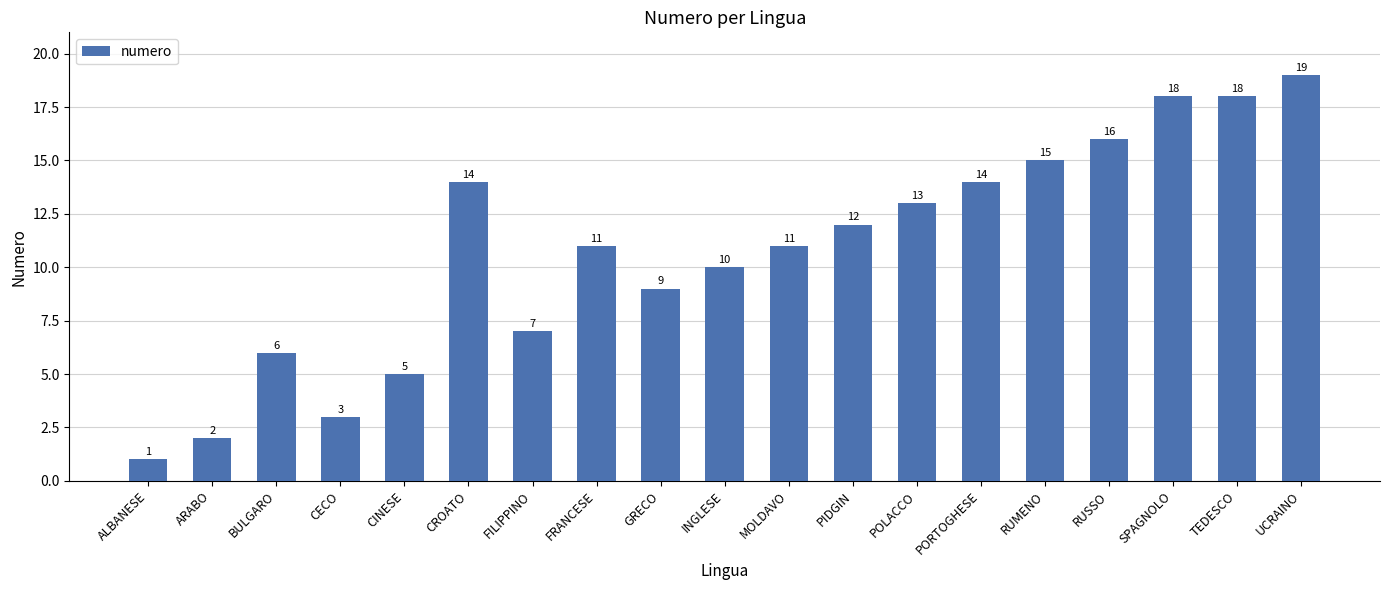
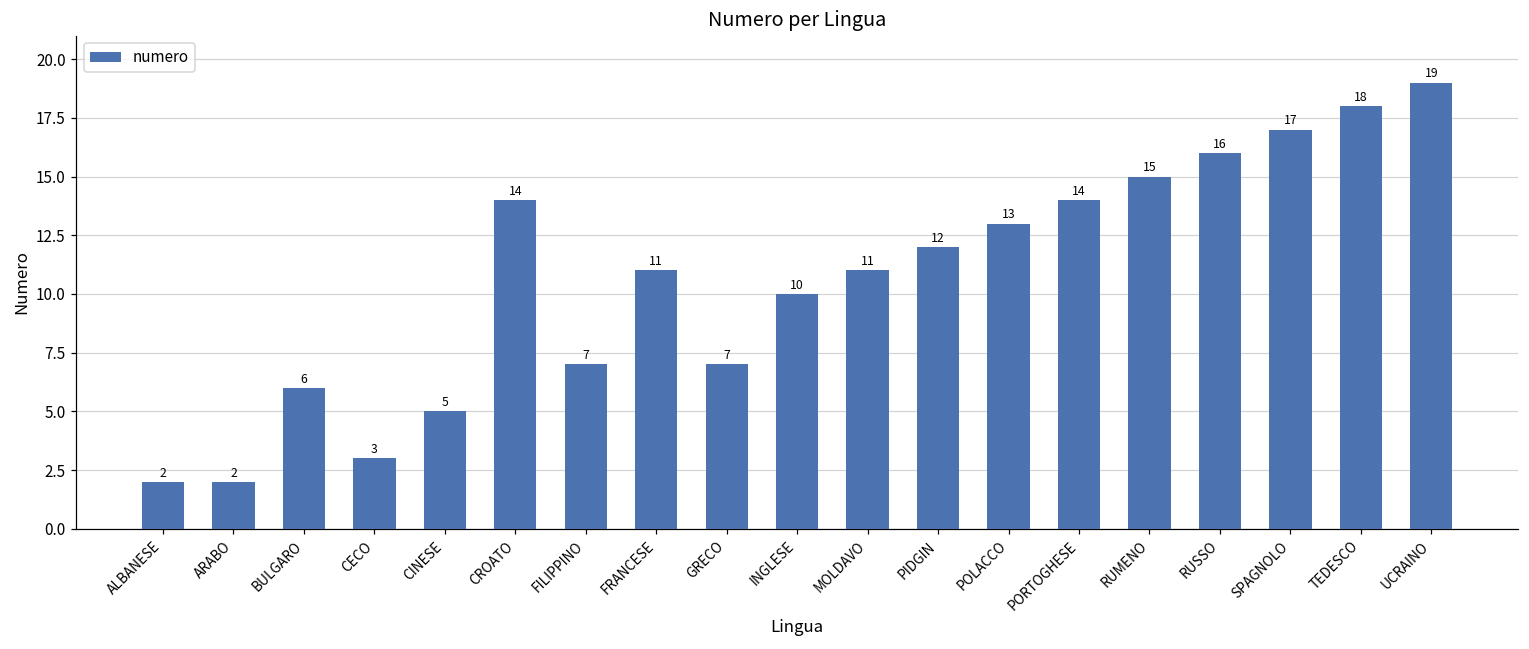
  {
-   "ALBANESE": 1,
+   "ALBANESE": 2,
    "ARABO": 2,
    "BULGARO": 6,
    "CECO": 3,
    "CINESE": 5,
    "CROATO": 14,
    "FILIPPINO": 7,
    "FRANCESE": 11,
-   "GRECO": 9,
+   "GRECO": 7,
    "INGLESE": 10,
    "MOLDAVO": 11,
    "PIDGIN": 12,
    "POLACCO": 13,
    "PORTOGHESE": 14,
    "RUMENO": 15,
    "RUSSO": 16,
-   "SPAGNOLO": 18,
+   "SPAGNOLO": 17,
    "TEDESCO": 18,
    "UCRAINO": 19
  }
